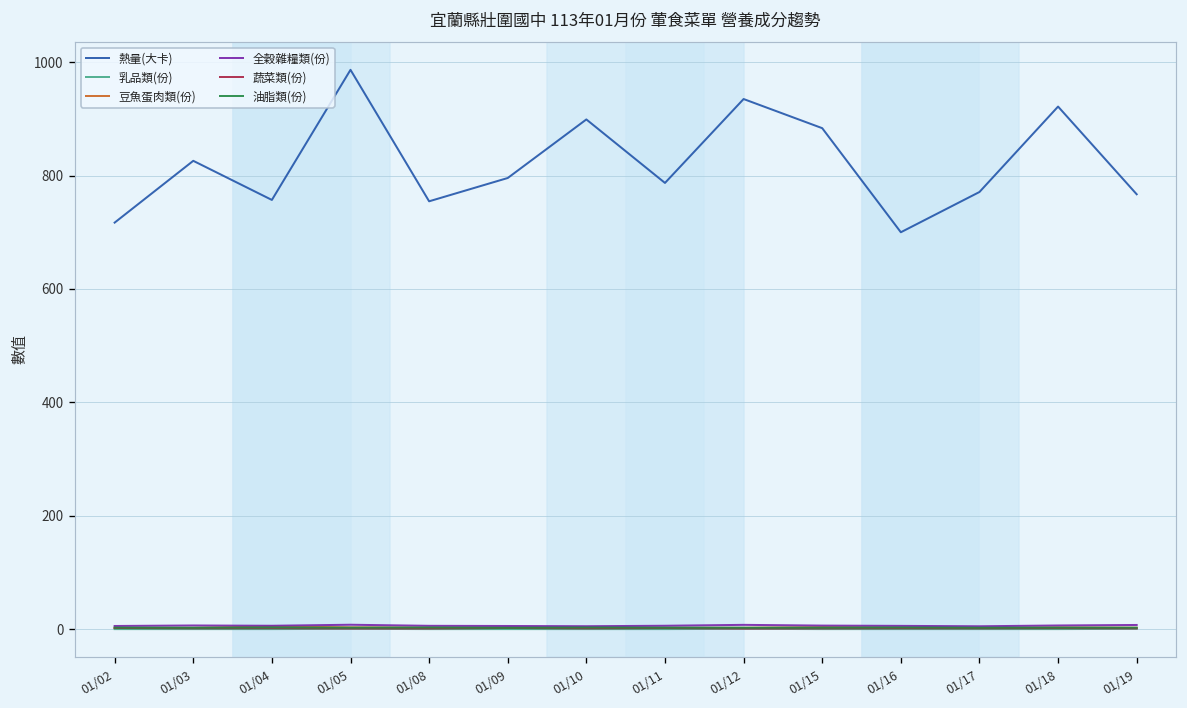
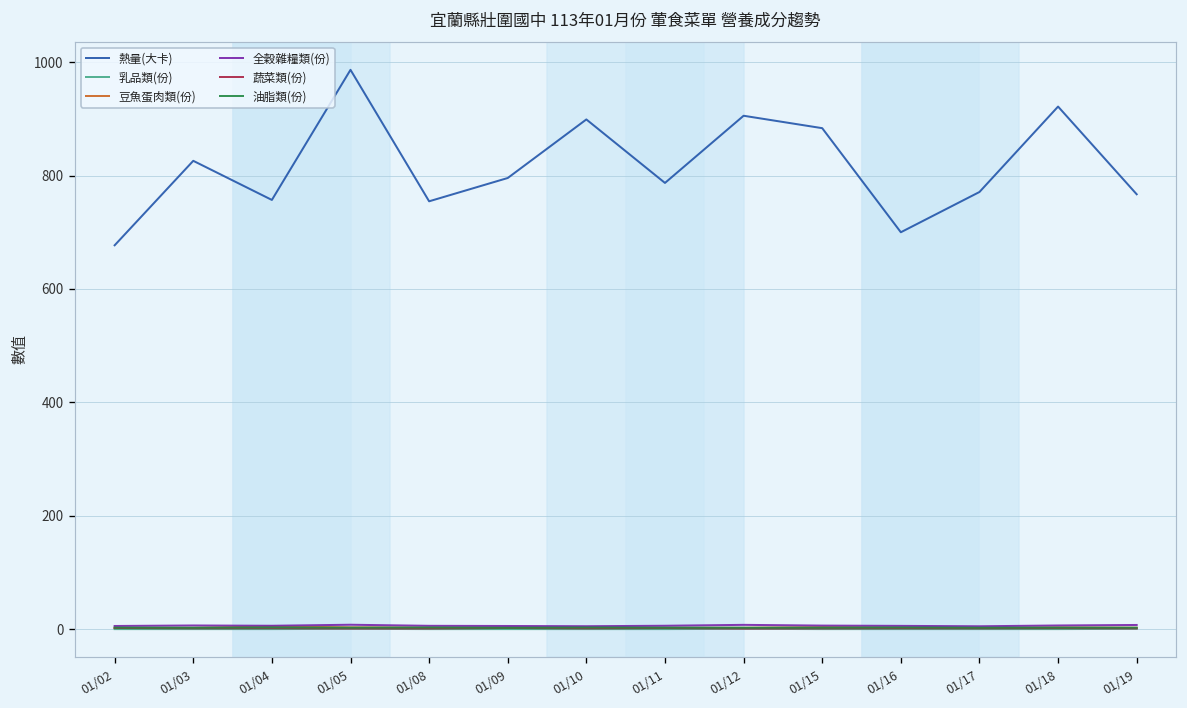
  {
    "熱量(大卡)": {
-     "01/02": 720,
+     "01/02": 680,
      "01/03": 830,
      "01/04": 760,
      "01/05": 990,
      "01/08": 750,
      "01/09": 800,
      "01/10": 900,
      "01/11": 790,
-     "01/12": 940,
+     "01/12": 910,
      "01/15": 880,
      "01/16": 700,
      "01/17": 770,
      "01/18": 920,
      "01/19": 770
    }
  }
